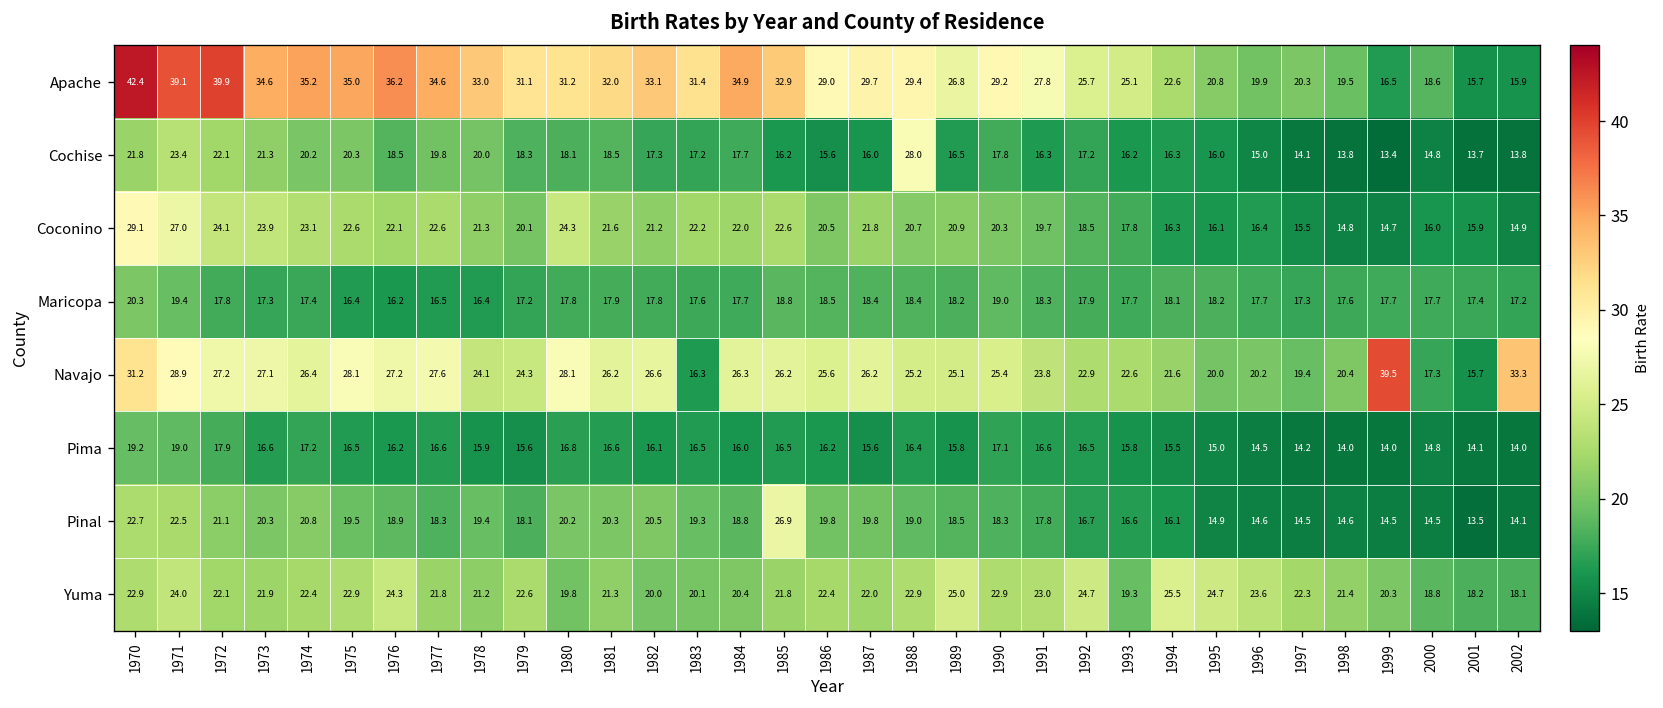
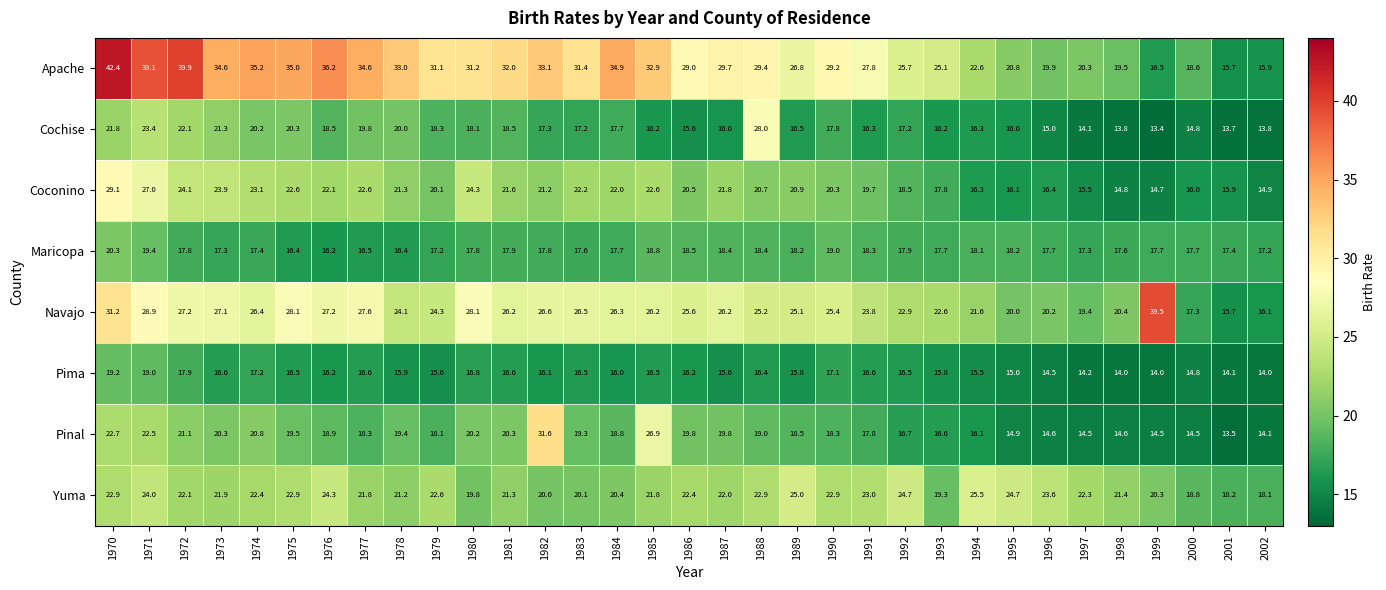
  {
    "Navajo": {
      "1970": 31.2,
      "1971": 28.9,
      "1972": 27.2,
      "1973": 27.1,
      "1974": 26.4,
      "1975": 28.1,
      "1976": 27.2,
      "1977": 27.6,
      "1978": 24.1,
      "1979": 24.3,
      "1980": 28.1,
      "1981": 26.2,
      "1982": 26.6,
-     "1983": 16.3,
+     "1983": 26.5,
      "1984": 26.3,
      "1985": 26.2,
      "1986": 25.6,
      "1987": 26.2,
      "1988": 25.2,
      "1989": 25.1,
      "1990": 25.4,
      "1991": 23.8,
      "1992": 22.9,
      "1993": 22.6,
      "1994": 21.6,
      "1995": 20.0,
      "1996": 20.2,
      "1997": 19.4,
      "1998": 20.4,
      "1999": 39.5,
      "2000": 17.3,
      "2001": 15.7,
-     "2002": 33.3
+     "2002": 16.1
    },
    "Pinal": {
      "1970": 22.7,
      "1971": 22.5,
      "1972": 21.1,
      "1973": 20.3,
      "1974": 20.8,
      "1975": 19.5,
      "1976": 18.9,
      "1977": 18.3,
      "1978": 19.4,
      "1979": 18.1,
      "1980": 20.2,
      "1981": 20.3,
-     "1982": 20.5,
+     "1982": 31.6,
      "1983": 19.3,
      "1984": 18.8,
      "1985": 26.9,
      "1986": 19.8,
      "1987": 19.8,
      "1988": 19.0,
      "1989": 18.5,
      "1990": 18.3,
      "1991": 17.8,
      "1992": 16.7,
      "1993": 16.6,
      "1994": 16.1,
      "1995": 14.9,
      "1996": 14.6,
      "1997": 14.5,
      "1998": 14.6,
      "1999": 14.5,
      "2000": 14.5,
      "2001": 13.5,
      "2002": 14.1
    }
  }
